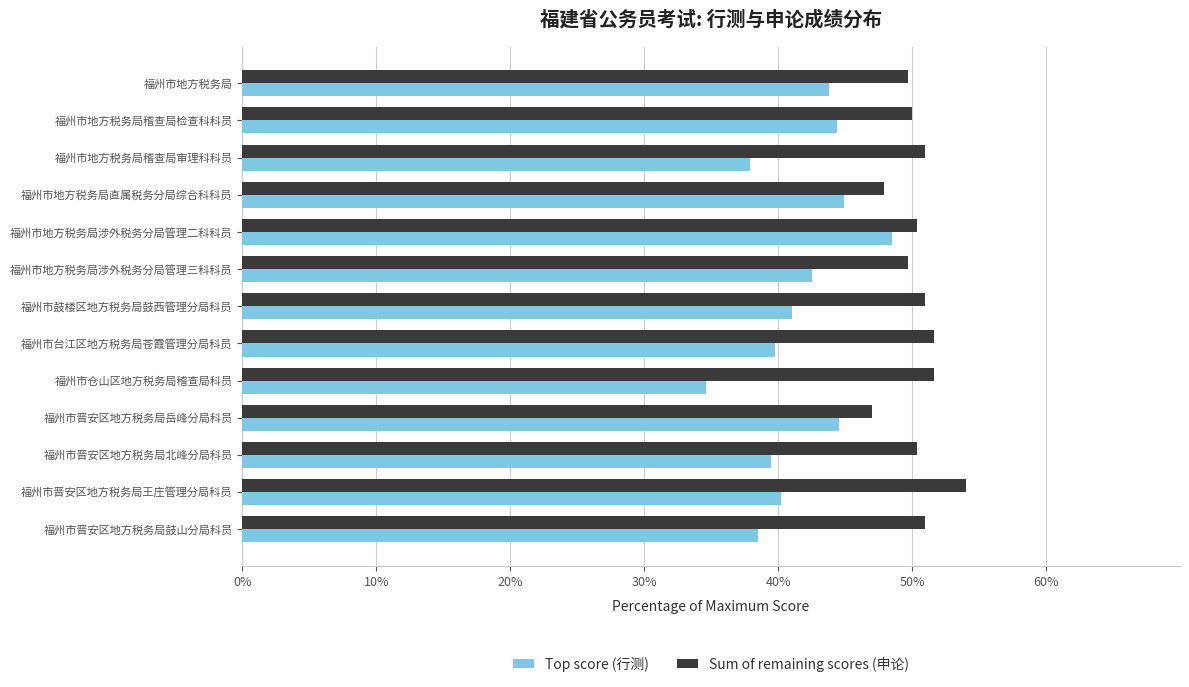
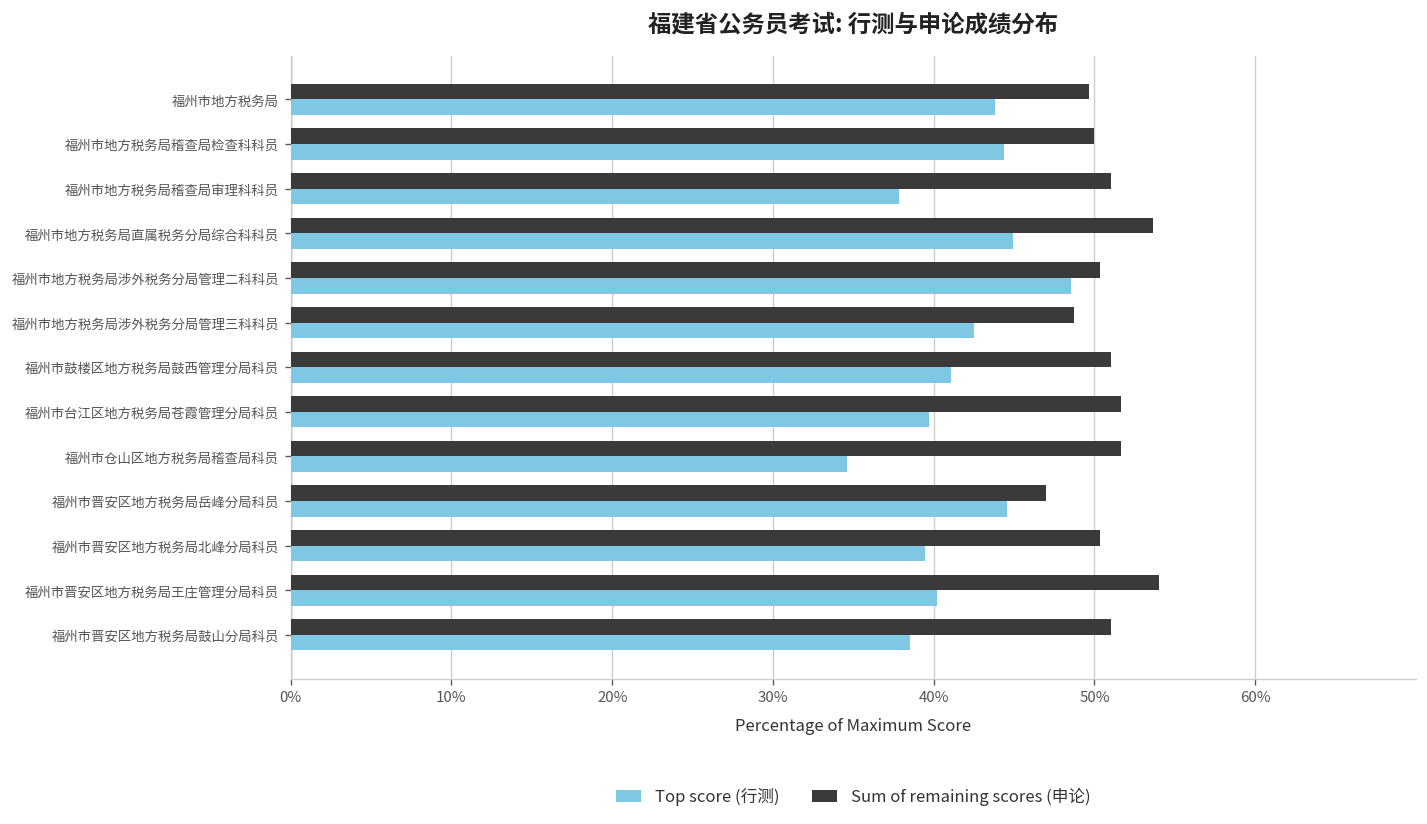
  {
    "Top score (行测)": {
      "福州市地方税务局": "43.8%",
      "福州市地方税务局稽查局检查科科员": "44.4%",
      "福州市地方税务局稽查局审理科科员": "37.9%",
      "福州市地方税务局直属税务分局综合科科员": "44.9%",
      "福州市地方税务局涉外税务分局管理二科科员": "48.5%",
      "福州市地方税务局涉外税务分局管理三科科员": "42.5%",
      "福州市鼓楼区地方税务局鼓西管理分局科员": "41.1%",
      "福州市台江区地方税务局苍霞管理分局科员": "39.7%",
      "福州市仓山区地方税务局稽查局科员": "34.6%",
      "福州市晋安区地方税务局岳峰分局科员": "44.5%",
      "福州市晋安区地方税务局北峰分局科员": "39.5%",
      "福州市晋安区地方税务局王庄管理分局科员": "40.2%",
      "福州市晋安区地方税务局鼓山分局科员": "38.5%"
    },
    "Sum of remaining scores (申论)": {
      "福州市地方税务局": "49.7%",
      "福州市地方税务局稽查局检查科科员": "50.0%",
      "福州市地方税务局稽查局审理科科员": "51.0%",
-     "福州市地方税务局直属税务分局综合科科员": "47.9%",
+     "福州市地方税务局直属税务分局综合科科员": "53.7%",
      "福州市地方税务局涉外税务分局管理二科科员": "50.3%",
-     "福州市地方税务局涉外税务分局管理三科科员": "49.7%",
+     "福州市地方税务局涉外税务分局管理三科科员": "48.7%",
      "福州市鼓楼区地方税务局鼓西管理分局科员": "51.0%",
      "福州市台江区地方税务局苍霞管理分局科员": "51.7%",
      "福州市仓山区地方税务局稽查局科员": "51.7%",
      "福州市晋安区地方税务局岳峰分局科员": "47.0%",
      "福州市晋安区地方税务局北峰分局科员": "50.3%",
      "福州市晋安区地方税务局王庄管理分局科员": "54.0%",
      "福州市晋安区地方税务局鼓山分局科员": "51.0%"
    }
  }
